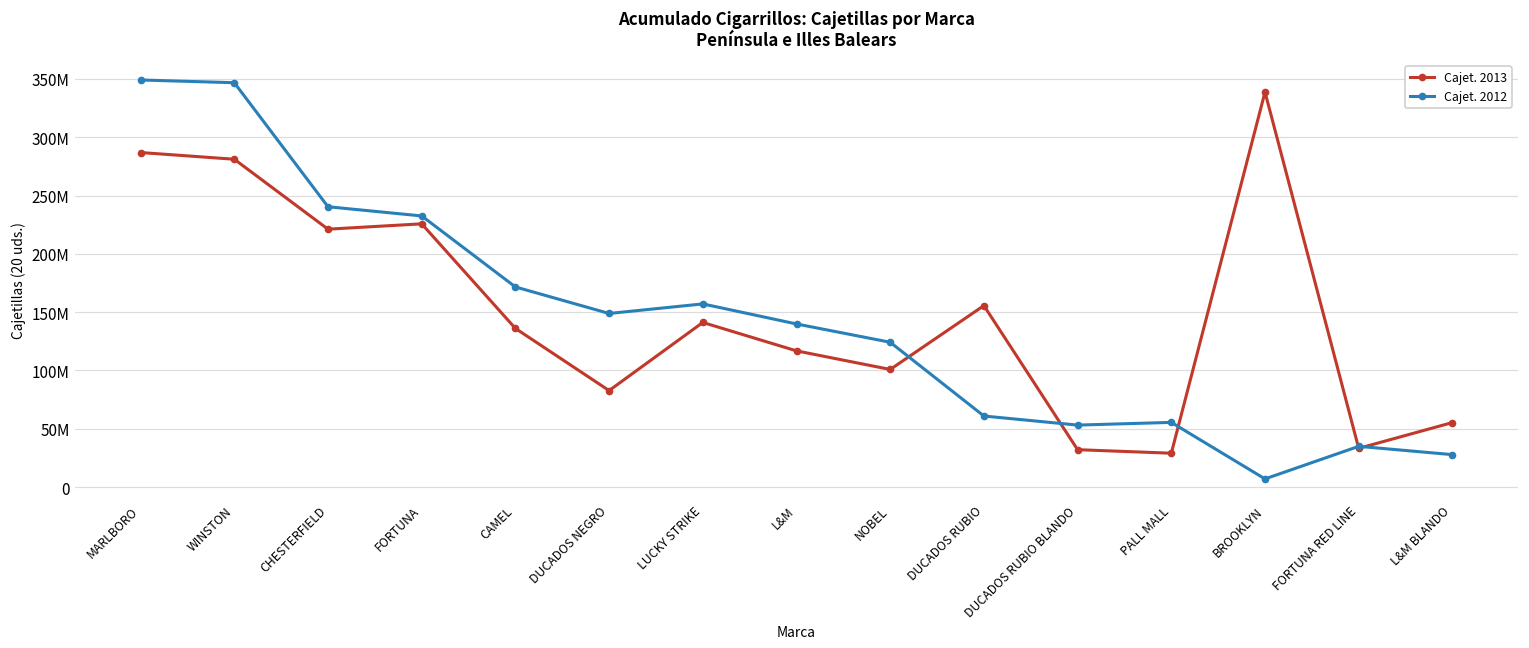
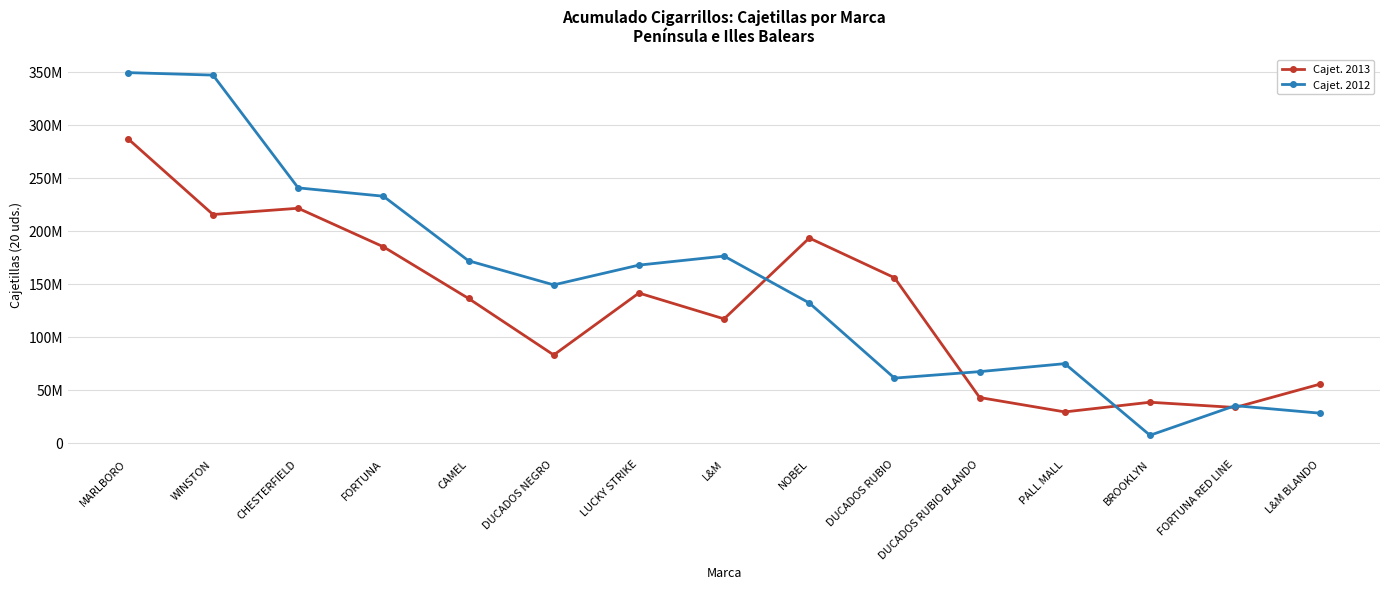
  {
    "Cajet. 2013": {
      "MARLBORO": 287000000,
-     "WINSTON": 281000000,
+     "WINSTON": 215000000,
      "CHESTERFIELD": 221000000,
-     "FORTUNA": 226000000,
+     "FORTUNA": 185000000,
      "CAMEL": 136000000,
      "DUCADOS NEGRO": 83000000,
      "LUCKY STRIKE": 141000000,
      "L&M": 117000000,
-     "NOBEL": 101000000,
+     "NOBEL": 193000000,
      "DUCADOS RUBIO": 156000000,
-     "DUCADOS RUBIO BLANDO": 32000000,
+     "DUCADOS RUBIO BLANDO": 43000000,
      "PALL MALL": 29000000,
-     "BROOKLYN": 339000000,
+     "BROOKLYN": 38000000,
      "L&M BLANDO": 55000000
    },
    "Cajet. 2012": {
      "MARLBORO": 349000000,
      "WINSTON": 347000000,
      "CHESTERFIELD": 240000000,
      "FORTUNA": 233000000,
      "CAMEL": 172000000,
      "DUCADOS NEGRO": 149000000,
-     "LUCKY STRIKE": 157000000,
-     "L&M": 140000000,
-     "NOBEL": 124000000,
+     "LUCKY STRIKE": 168000000,
+     "L&M": 176000000,
+     "NOBEL": 132000000,
      "DUCADOS RUBIO": 61000000,
-     "DUCADOS RUBIO BLANDO": 53000000,
-     "PALL MALL": 55000000,
+     "DUCADOS RUBIO BLANDO": 67000000,
+     "PALL MALL": 75000000,
      "BROOKLYN": 7000000,
      "L&M BLANDO": 28000000
    }
  }
